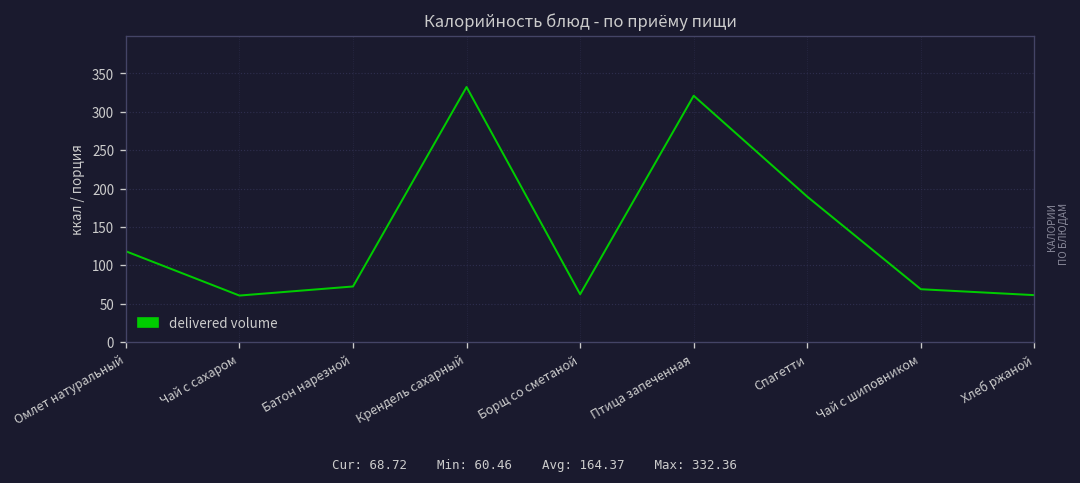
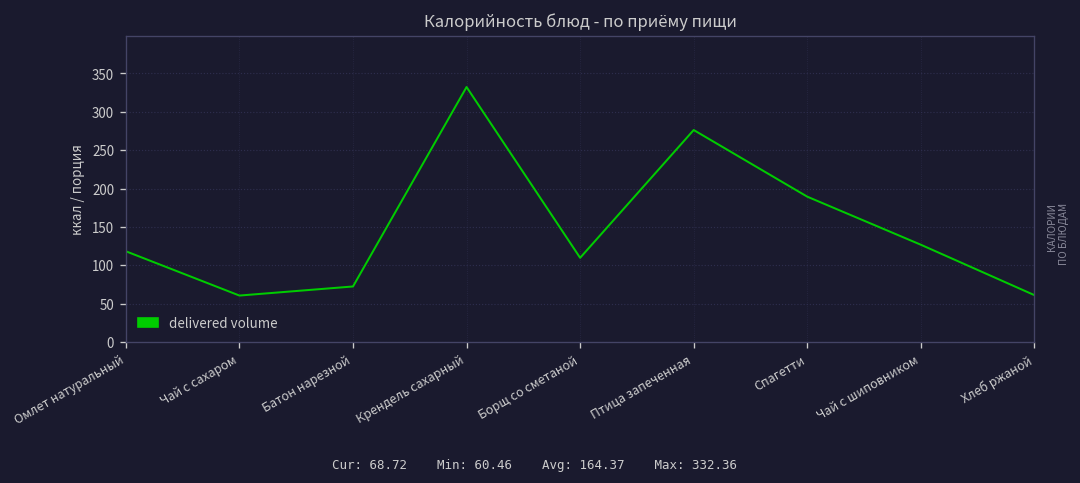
  {
    "Омлет натуральный": 120,
    "Чай с сахаром": 60,
    "Батон нарезной": 70,
    "Крендель сахарный": 330,
-   "Борщ со сметаной": 60,
-   "Птица запеченная": 320,
+   "Борщ со сметаной": 110,
+   "Птица запеченная": 280,
    "Спагетти": 190,
-   "Чай с шиповником": 70,
+   "Чай с шиповником": 130,
    "Хлеб ржаной": 60
  }
